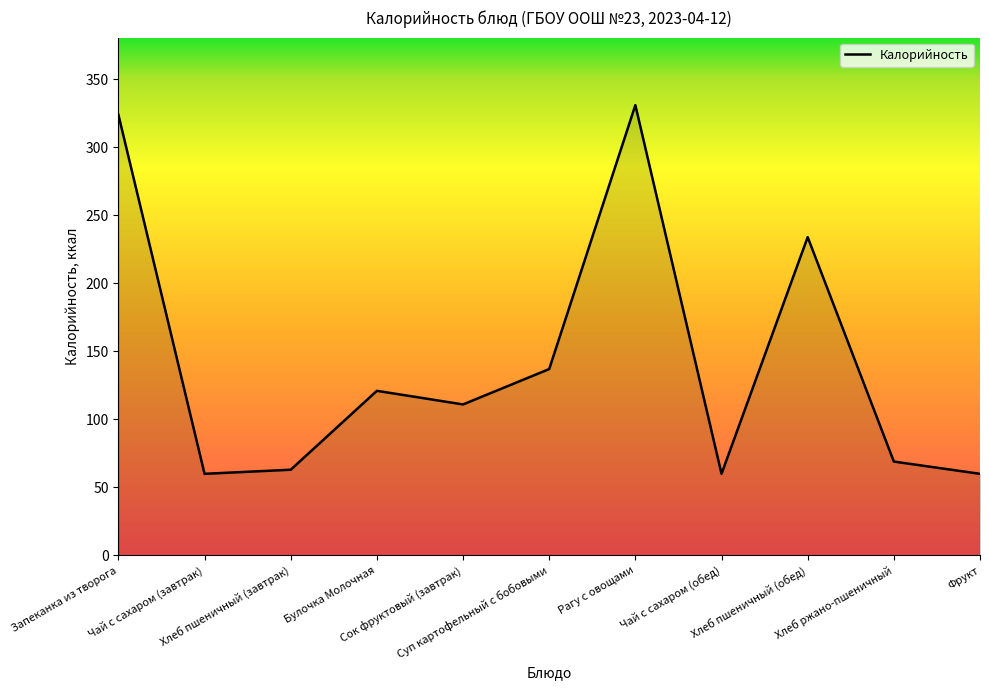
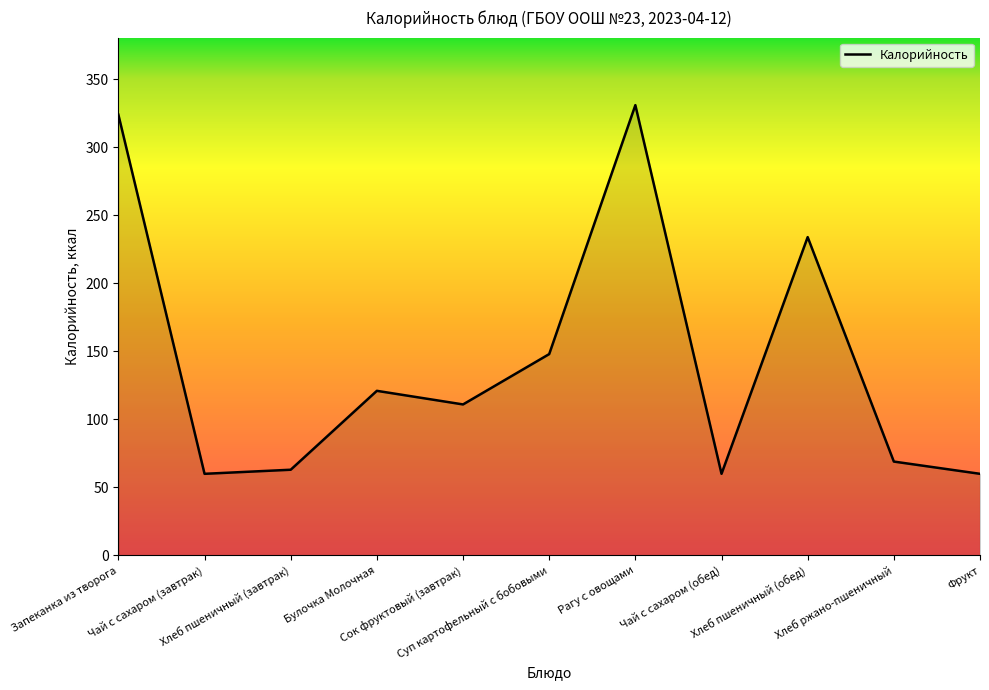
  {
    "Запеканка из творога": 324,
    "Чай с сахаром (завтрак)": 60,
    "Хлеб пшеничный (завтрак)": 63,
    "Булочка Молочная": 121,
    "Сок фруктовый (завтрак)": 111,
-   "Суп картофельный с бобовыми": 137,
+   "Суп картофельный с бобовыми": 148,
    "Рагу с овощами": 331,
    "Чай с сахаром (обед)": 60,
    "Хлеб пшеничный (обед)": 234,
    "Хлеб ржано-пшеничный": 69,
    "Фрукт": 60
  }
